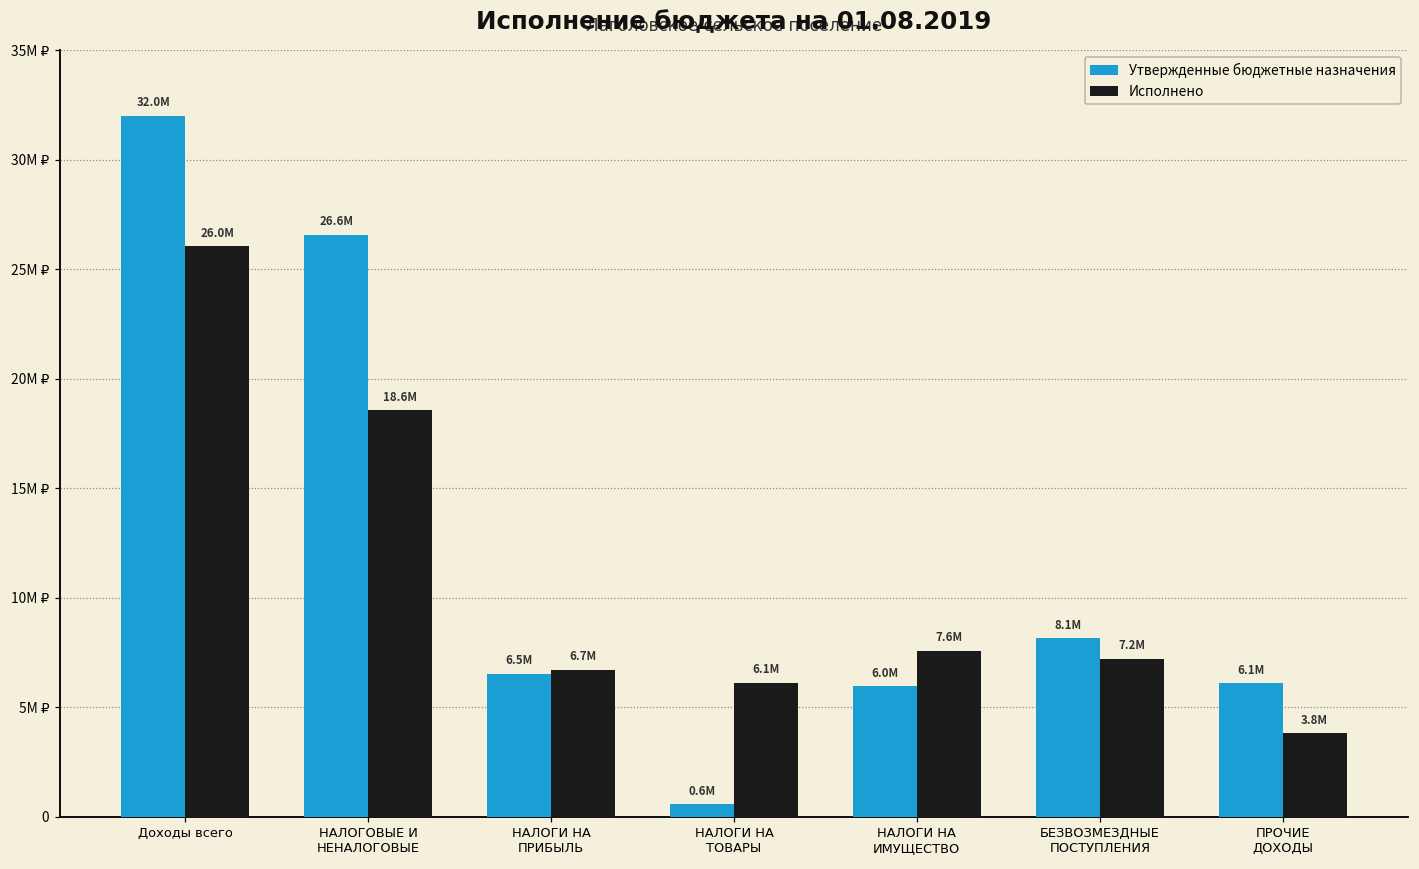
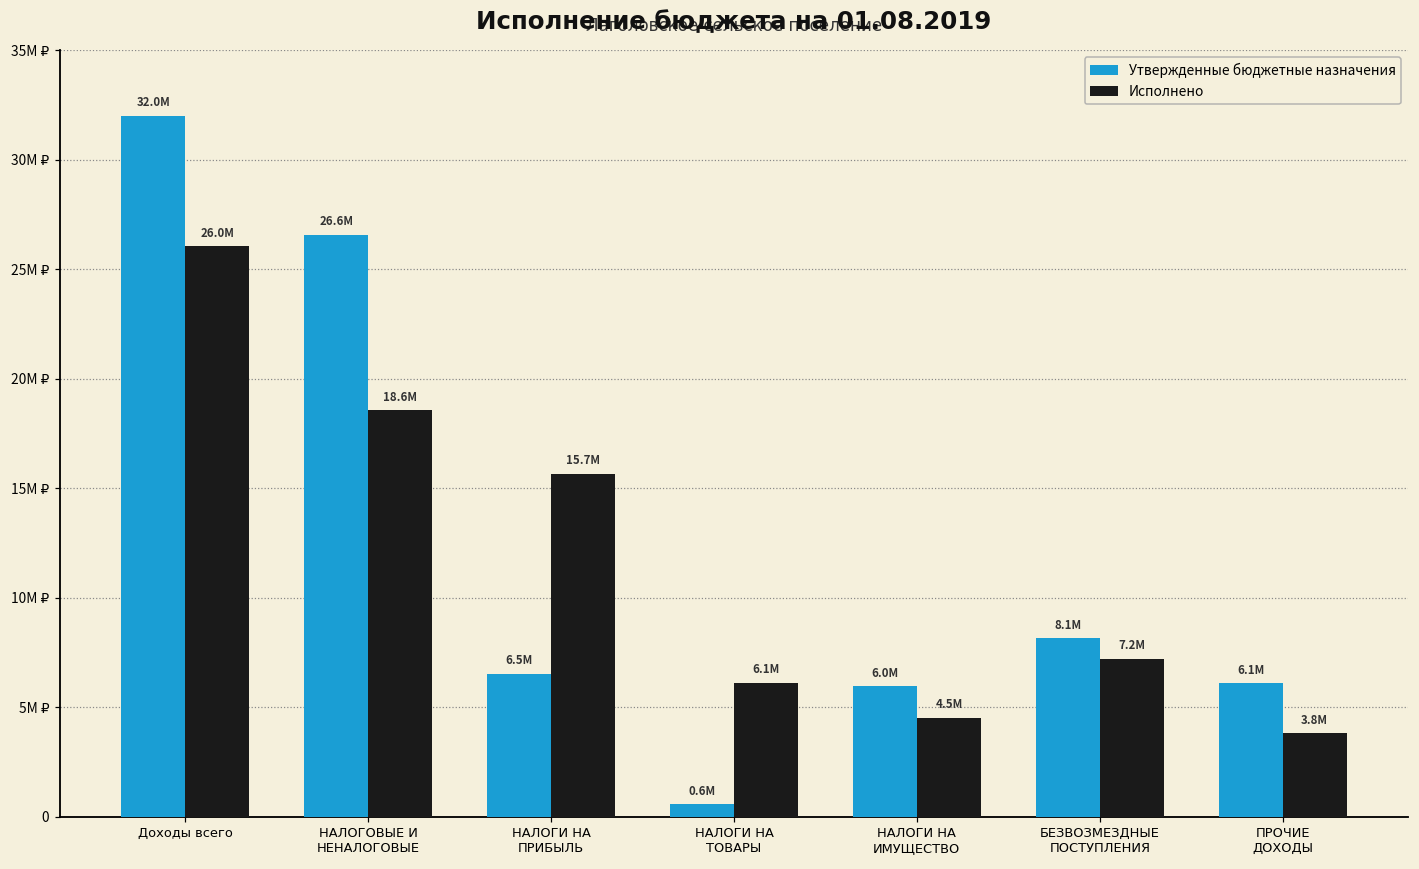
  {
    "Утвержденные бюджетные назначения": {
      "Доходы всего": "32.0M",
      "НАЛОГОВЫЕ И НЕНАЛОГОВЫЕ": "26.6M",
      "НАЛОГИ НА ПРИБЫЛЬ": "6.5M",
      "НАЛОГИ НА ТОВАРЫ": "0.6M",
      "НАЛОГИ НА ИМУЩЕСТВО": "6.0M",
      "БЕЗВОЗМЕЗДНЫЕ ПОСТУПЛЕНИЯ": "8.1M",
      "ПРОЧИЕ ДОХОДЫ": "6.1M"
    },
    "Исполнено": {
      "Доходы всего": "26.0M",
      "НАЛОГОВЫЕ И НЕНАЛОГОВЫЕ": "18.6M",
-     "НАЛОГИ НА ПРИБЫЛЬ": "6.7M",
+     "НАЛОГИ НА ПРИБЫЛЬ": "15.7M",
      "НАЛОГИ НА ТОВАРЫ": "6.1M",
-     "НАЛОГИ НА ИМУЩЕСТВО": "7.6M",
+     "НАЛОГИ НА ИМУЩЕСТВО": "4.5M",
      "БЕЗВОЗМЕЗДНЫЕ ПОСТУПЛЕНИЯ": "7.2M",
      "ПРОЧИЕ ДОХОДЫ": "3.8M"
    }
  }
